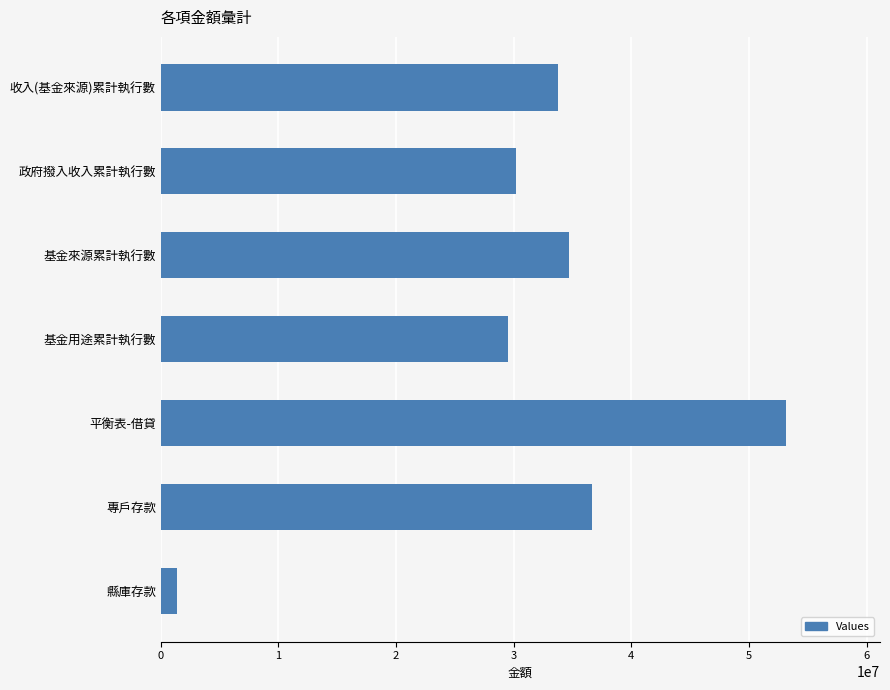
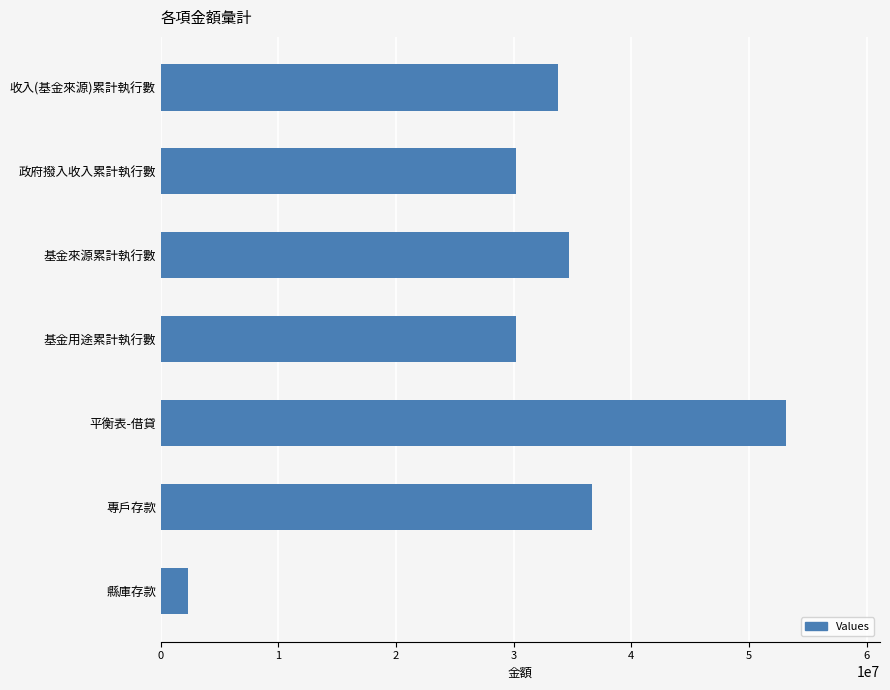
  {
    "收入(基金來源)累計執行數": 33800000,
    "政府撥入收入累計執行數": 30200000,
    "基金來源累計執行數": 34700000,
-   "基金用途累計執行數": 29500000,
+   "基金用途累計執行數": 30200000,
    "平衡表-借貸": 53200000,
    "專戶存款": 36700000,
-   "縣庫存款": 1300000
+   "縣庫存款": 2300000
  }
